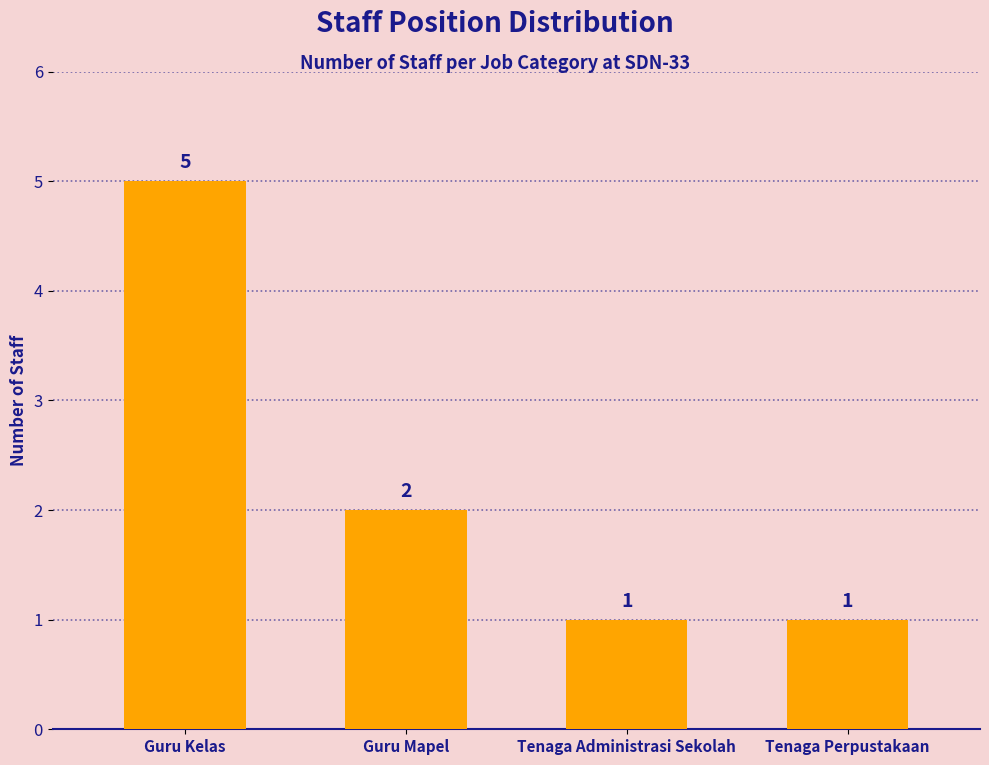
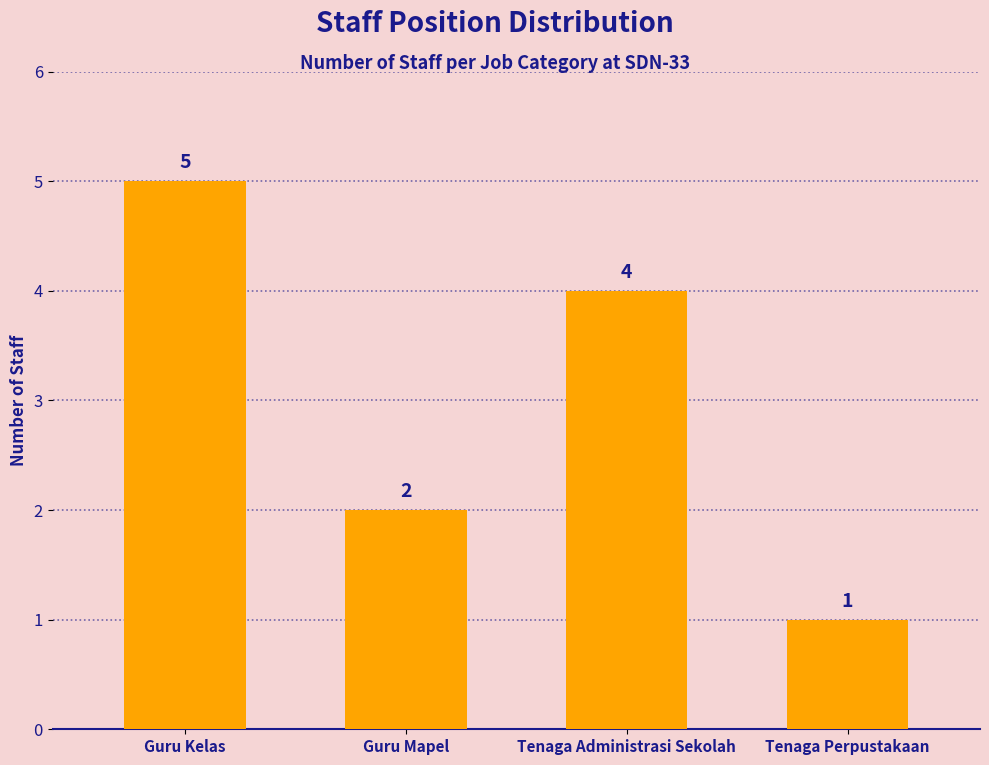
  {
    "Guru Kelas": 5,
    "Guru Mapel": 2,
-   "Tenaga Administrasi Sekolah": 1,
+   "Tenaga Administrasi Sekolah": 4,
    "Tenaga Perpustakaan": 1
  }
